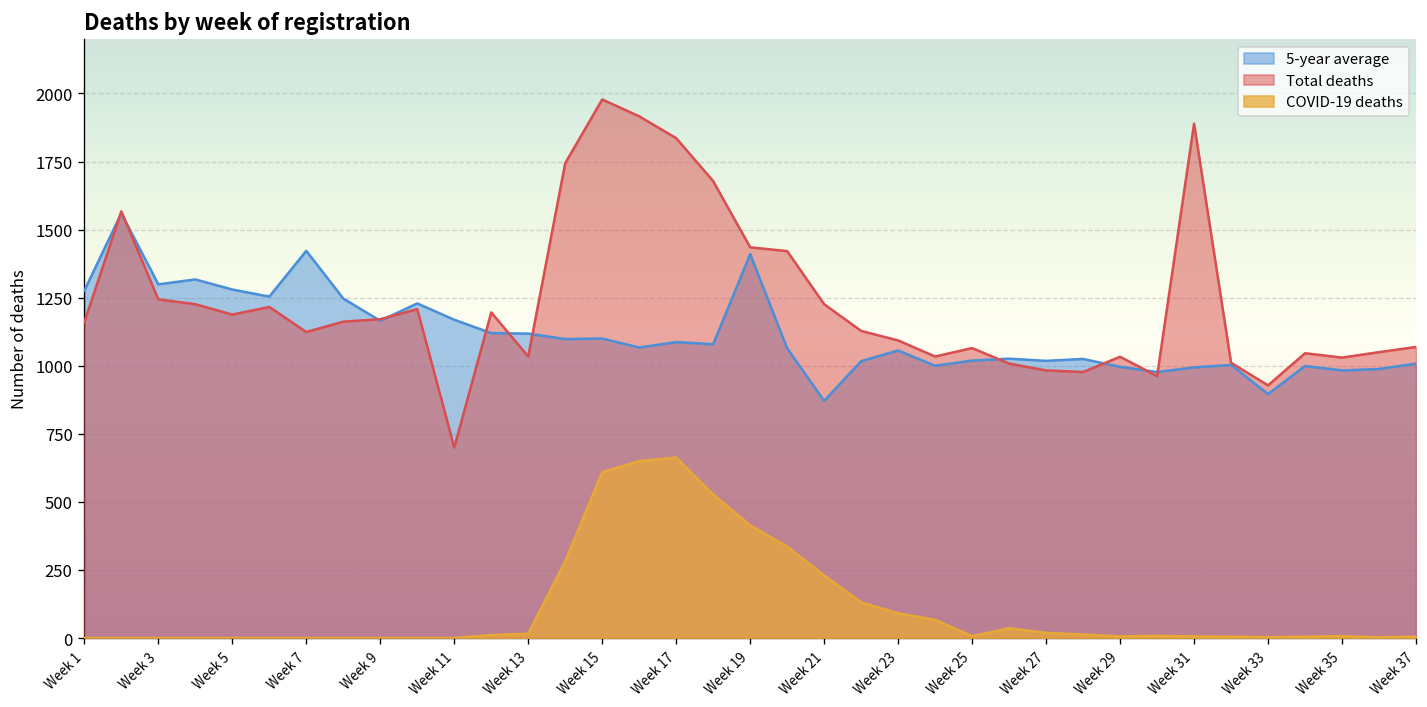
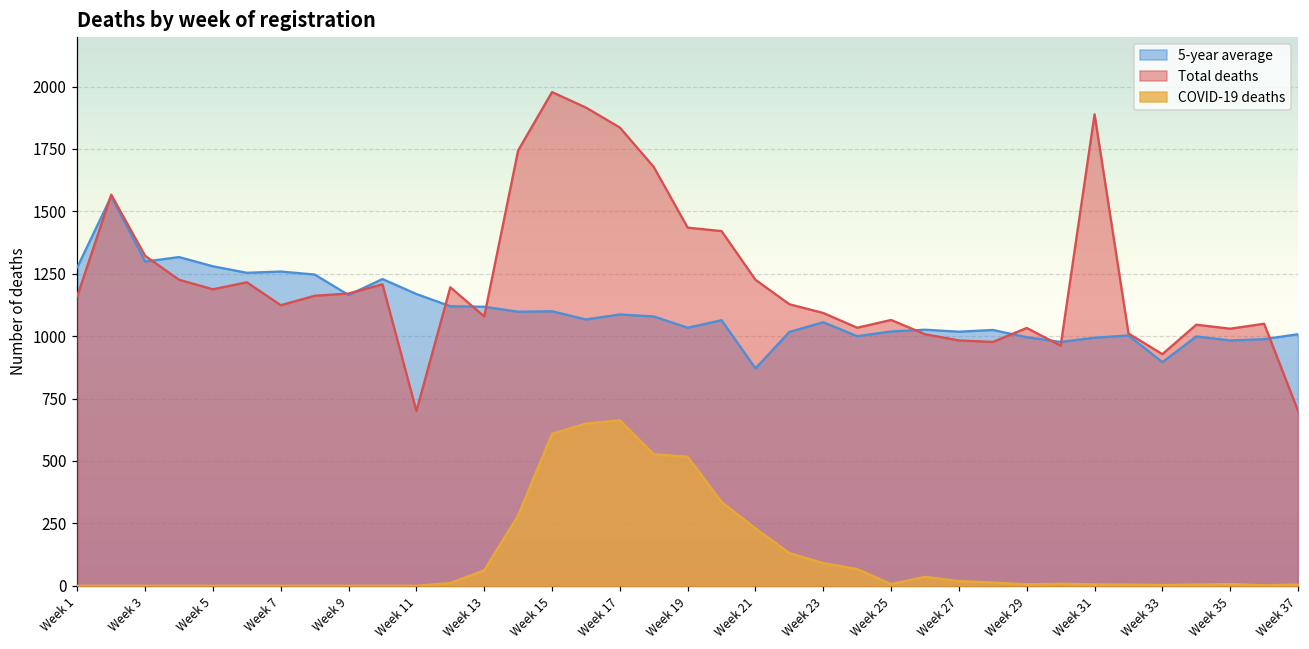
  {
    "5-year average": {
      "Week 1": 1280,
      "Week 3": 1300,
      "Week 5": 1280,
-     "Week 7": 1420,
+     "Week 7": 1260,
      "Week 11": 1170,
      "Week 13": 1120,
      "Week 15": 1100,
      "Week 17": 1090,
-     "Week 19": 1410,
+     "Week 19": 1030,
      "Week 21": 870,
      "Week 23": 1060,
      "Week 25": 1020,
      "Week 27": 1020,
      "Week 29": 1000,
      "Week 31": 990,
      "Week 33": 900,
      "Week 35": 980,
      "Week 37": 1010
    },
    "Total deaths": {
      "Week 1": 1160,
-     "Week 3": 1240,
+     "Week 3": 1320,
      "Week 5": 1190,
      "Week 7": 1120,
      "Week 11": 700,
-     "Week 13": 1030,
+     "Week 13": 1080,
      "Week 15": 1980,
      "Week 17": 1840,
      "Week 19": 1440,
      "Week 21": 1230,
      "Week 23": 1090,
      "Week 25": 1070,
      "Week 27": 980,
      "Week 29": 1030,
      "Week 31": 1890,
      "Week 33": 930,
      "Week 35": 1030,
-     "Week 37": 1070
+     "Week 37": 700
    },
    "COVID-19 deaths": {
      "Week 1": 0,
      "Week 3": 0,
      "Week 5": 0,
      "Week 7": 0,
      "Week 9": 0,
      "Week 11": 0,
-     "Week 13": 20,
+     "Week 13": 60,
      "Week 15": 610,
      "Week 17": 660,
-     "Week 19": 410,
+     "Week 19": 520,
      "Week 21": 230,
      "Week 23": 90,
      "Week 25": 10,
      "Week 27": 20,
      "Week 29": 10,
      "Week 31": 10,
      "Week 33": 0,
      "Week 35": 10,
      "Week 37": 10
    }
  }
